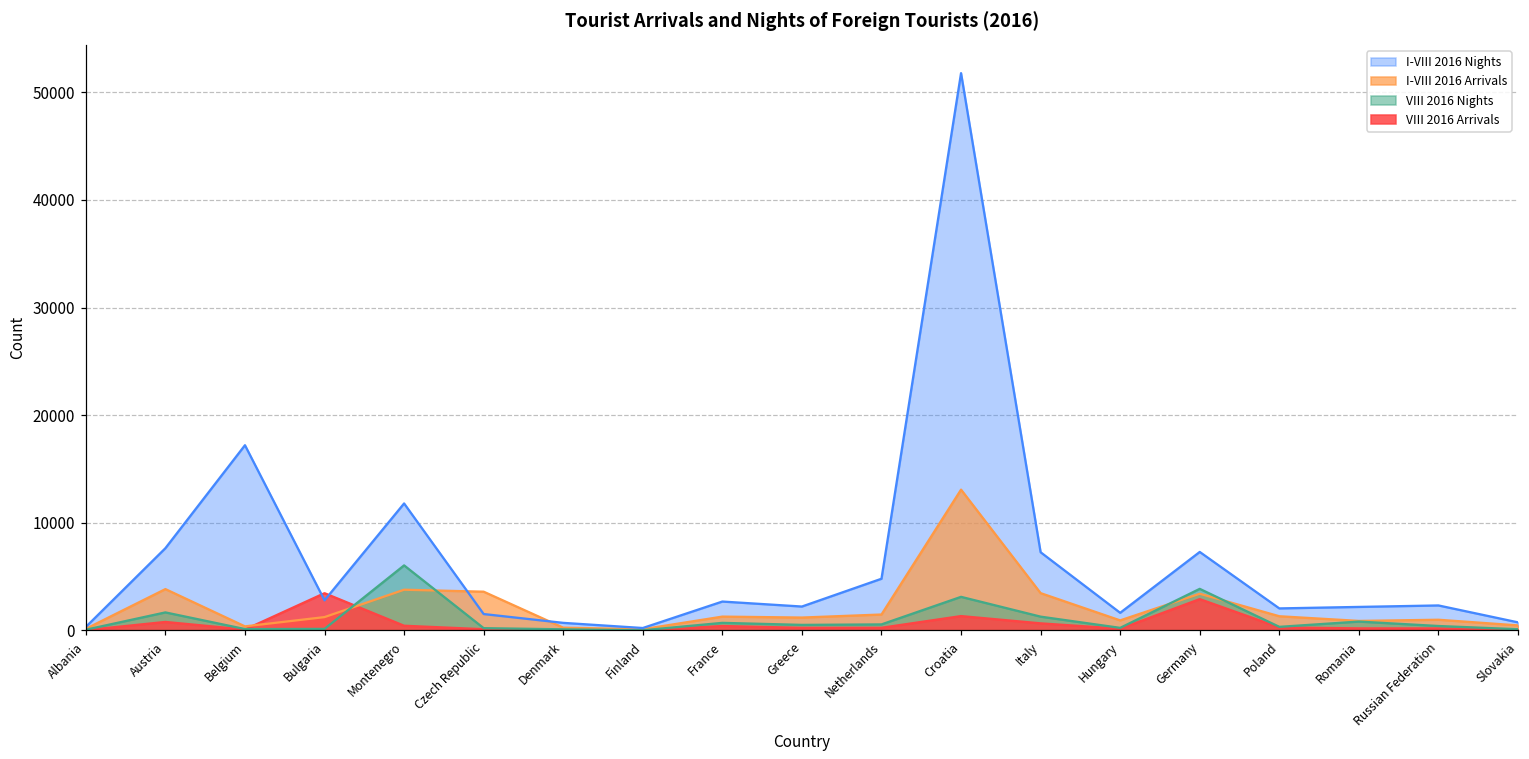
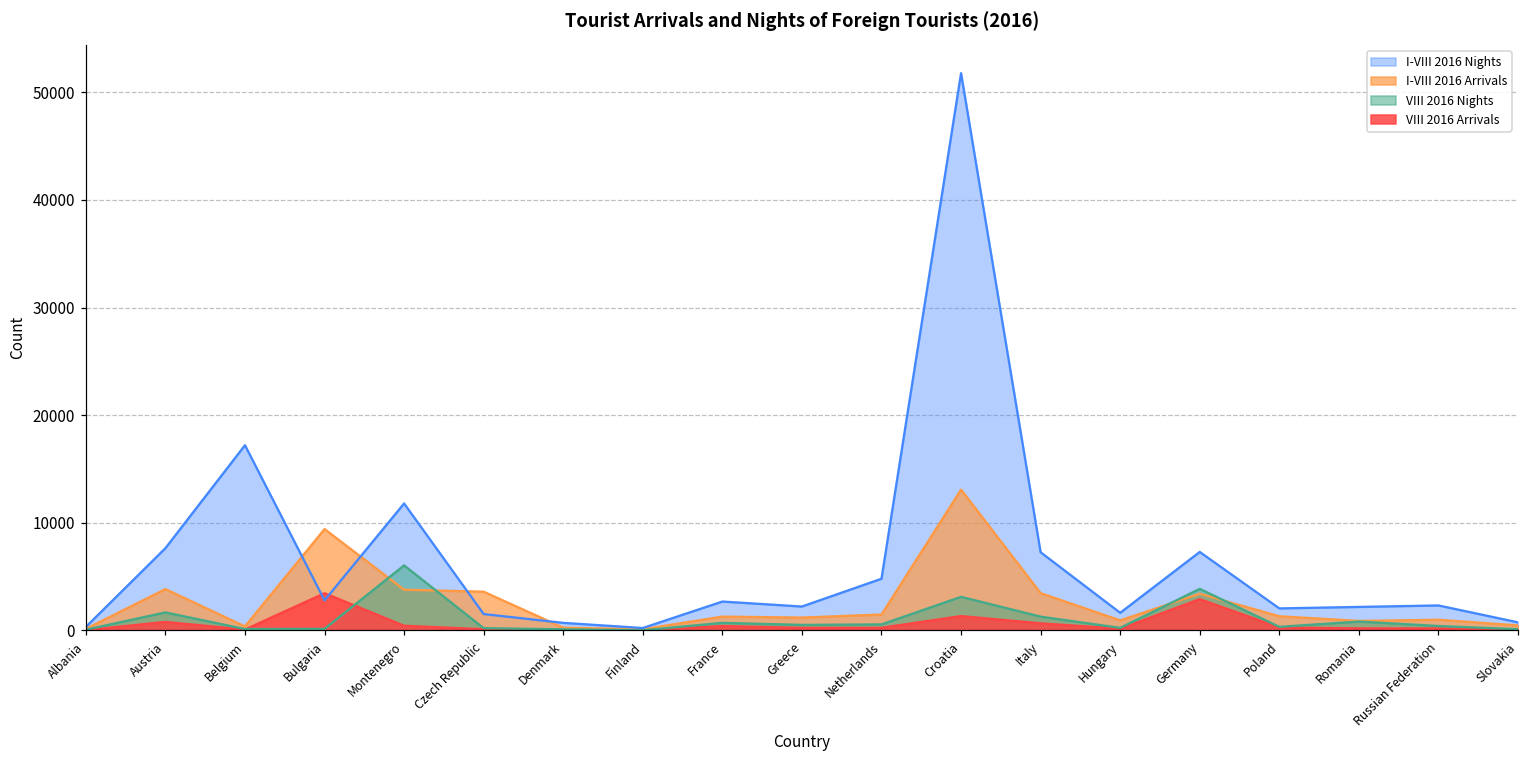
  {
    "VIII 2016 Arrivals": {
      "Austria": 1000,
      "Bulgaria": 3000,
      "Montenegro": 0,
      "France": 0,
      "Greece": 0,
      "Netherlands": 0,
      "Croatia": 1000,
      "Italy": 1000,
      "Germany": 3000,
      "Romania": 0
    },
    "I-VIII 2016 Nights": {
      "Austria": 8000,
      "Belgium": 17000,
      "Bulgaria": 3000,
      "Montenegro": 12000,
      "Czech Republic": 2000,
      "Denmark": 1000,
      "France": 3000,
      "Greece": 2000,
      "Netherlands": 5000,
      "Croatia": 52000,
      "Italy": 7000,
      "Hungary": 2000,
      "Germany": 7000,
      "Poland": 2000,
      "Romania": 2000,
      "Russian Federation": 2000,
      "Slovakia": 1000
    },
    "I-VIII 2016 Arrivals": {
      "Austria": 4000,
-     "Bulgaria": 1000,
+     "Bulgaria": 9000,
      "Montenegro": 4000,
      "Czech Republic": 4000,
      "France": 1000,
      "Greece": 1000,
      "Netherlands": 1000,
      "Croatia": 13000,
      "Italy": 3000,
      "Hungary": 1000,
      "Germany": 3000,
      "Poland": 1000,
      "Russian Federation": 1000,
      "Slovakia": 0
    },
    "VIII 2016 Nights": {
      "Austria": 2000,
      "Bulgaria": 0,
      "Montenegro": 6000,
      "France": 1000,
      "Greece": 1000,
      "Netherlands": 1000,
      "Croatia": 3000,
      "Italy": 1000,
      "Germany": 4000
    }
  }
